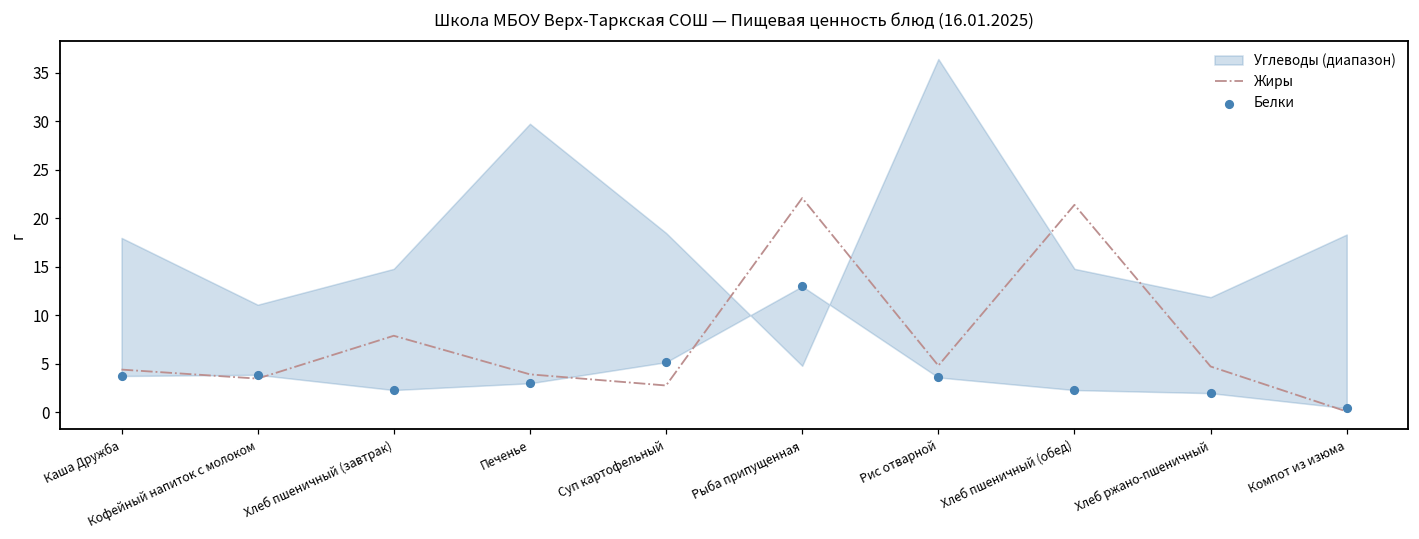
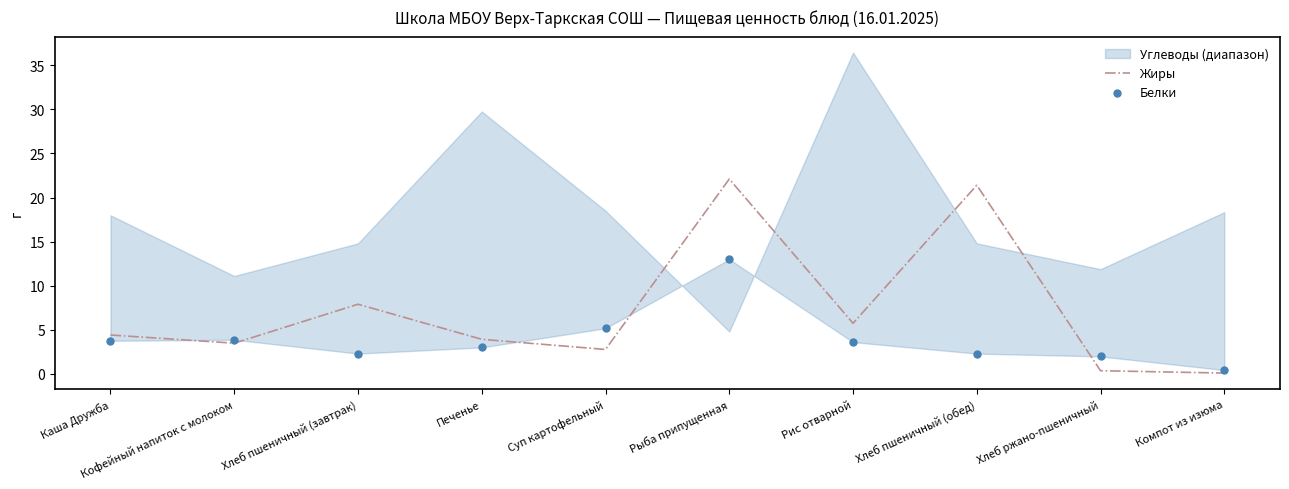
  {
    "Жиры": {
      "Каша Дружба": 4,
      "Кофейный напиток с молоком": 3,
      "Хлеб пшеничный (завтрак)": 8,
      "Печенье": 4,
      "Суп картофельный": 3,
      "Рыба припущенная": 22,
-     "Рис отварной": 5,
+     "Рис отварной": 6,
      "Хлеб пшеничный (обед)": 21,
-     "Хлеб ржано-пшеничный": 5,
+     "Хлеб ржано-пшеничный": 0,
      "Компот из изюма": 0
    }
  }
